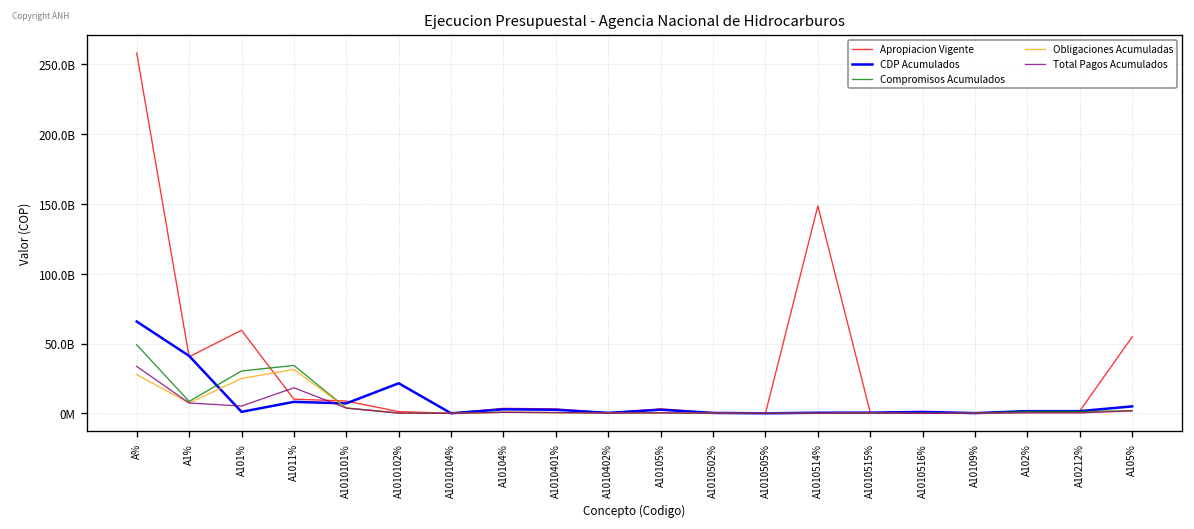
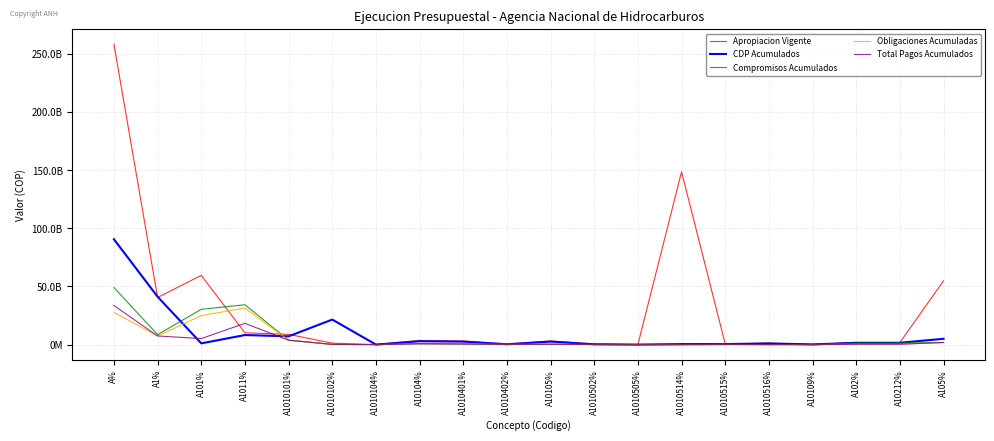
  {
    "Apropiacion Vigente": {
      "A%": 258000000000,
      "A101%": 60000000000,
      "A1010514%": 149000000000,
      "A105%": 55000000000
    },
    "CDP Acumulados": {
-     "A%": 66000000000,
+     "A%": 91000000000,
      "A101%": 1000000000,
      "A1010102%": 22000000000,
      "A105%": 5000000000
    },
    "Compromisos Acumulados": {
      "A%": 49000000000,
      "A101%": 30000000000,
      "A1011%": 34000000000
    },
    "Obligaciones Acumuladas": {
      "A%": 28000000000,
      "A101%": 25000000000,
      "A1011%": 31000000000
    },
    "Total Pagos Acumulados": {
      "A%": 34000000000,
      "A101%": 5000000000,
      "A1011%": 18000000000
    }
  }
